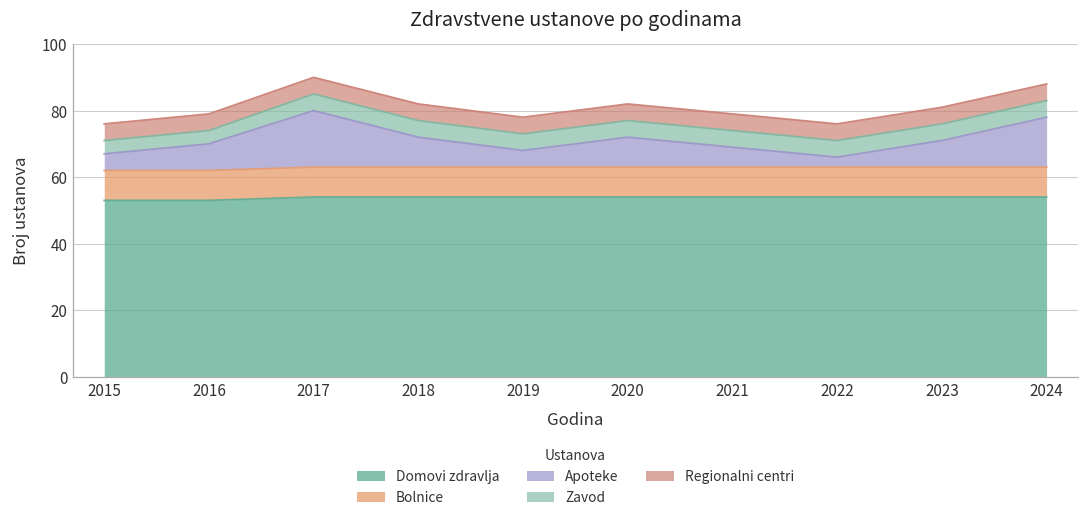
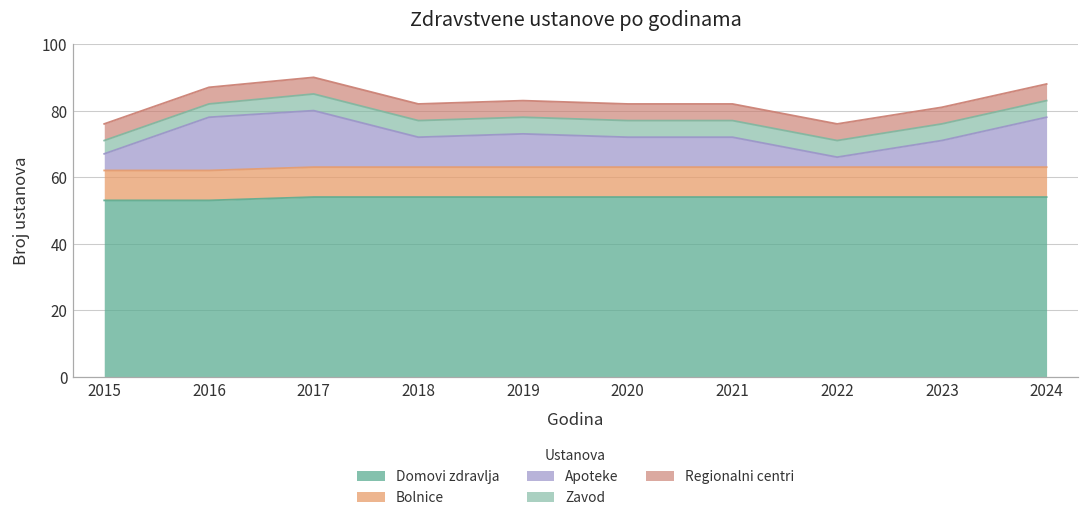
  {
    "Apoteke": {
      "2015": 5,
-     "2016": 8,
+     "2016": 16,
      "2017": 17,
      "2018": 9,
-     "2019": 5,
+     "2019": 10,
      "2020": 9,
-     "2021": 6,
+     "2021": 9,
      "2022": 3,
      "2023": 8,
      "2024": 15
    }
  }
